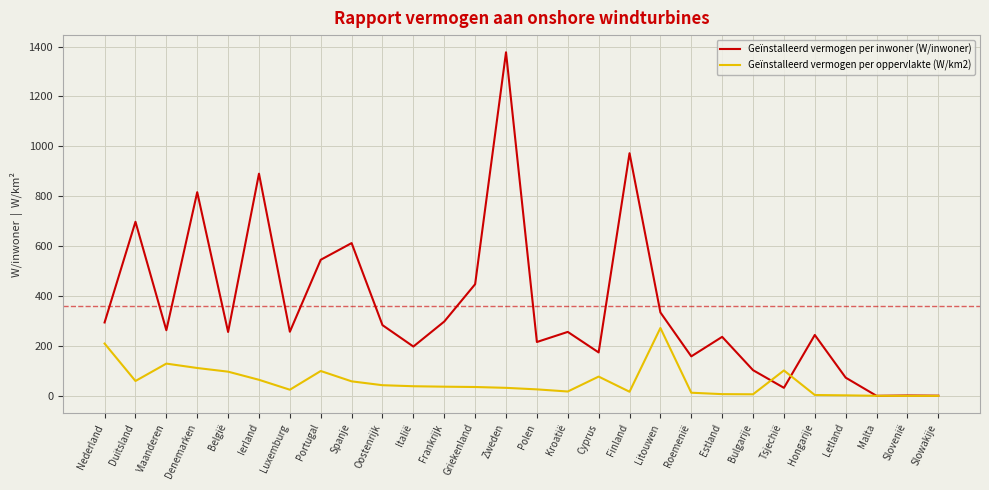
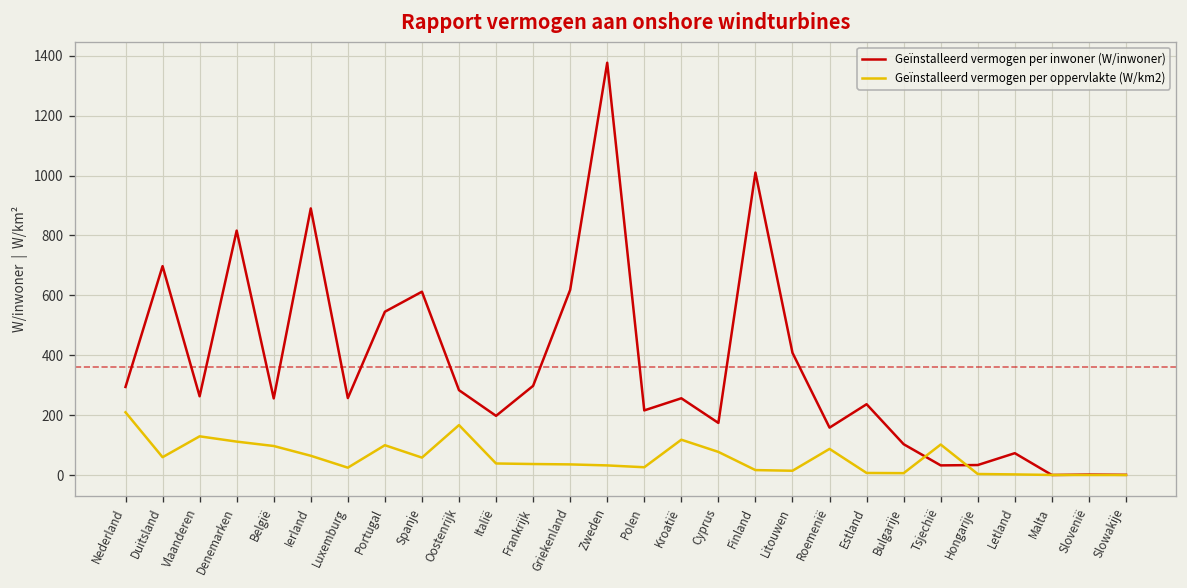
  {
    "Geïnstalleerd vermogen per inwoner (W/inwoner)": {
      "Nederland": 290,
      "Duitsland": 700,
      "Vlaanderen": 260,
      "Denemarken": 820,
      "België": 260,
      "Ierland": 890,
      "Luxemburg": 260,
      "Portugal": 550,
      "Spanje": 610,
      "Oostenrijk": 280,
      "Italië": 200,
      "Frankrijk": 300,
-     "Griekenland": 450,
+     "Griekenland": 620,
      "Zweden": 1380,
      "Polen": 220,
      "Kroatië": 260,
      "Cyprus": 170,
-     "Finland": 970,
-     "Litouwen": 330,
+     "Finland": 1010,
+     "Litouwen": 410,
      "Roemenië": 160,
      "Estland": 240,
      "Bulgarije": 100,
      "Tsjechië": 30,
-     "Hongarije": 240,
+     "Hongarije": 30,
      "Letland": 70
    },
    "Geïnstalleerd vermogen per oppervlakte (W/km2)": {
      "Nederland": 210,
      "Duitsland": 60,
      "Vlaanderen": 130,
      "Denemarken": 110,
      "België": 100,
      "Ierland": 60,
      "Luxemburg": 20,
      "Portugal": 100,
      "Spanje": 60,
-     "Oostenrijk": 40,
+     "Oostenrijk": 170,
      "Italië": 40,
      "Frankrijk": 40,
      "Griekenland": 40,
      "Zweden": 30,
      "Polen": 30,
-     "Kroatië": 20,
+     "Kroatië": 120,
      "Cyprus": 80,
      "Finland": 20,
-     "Litouwen": 270,
-     "Roemenië": 10,
+     "Litouwen": 10,
+     "Roemenië": 90,
      "Estland": 10,
      "Bulgarije": 10,
      "Tsjechië": 100,
      "Hongarije": 0,
      "Letland": 0
    }
  }
